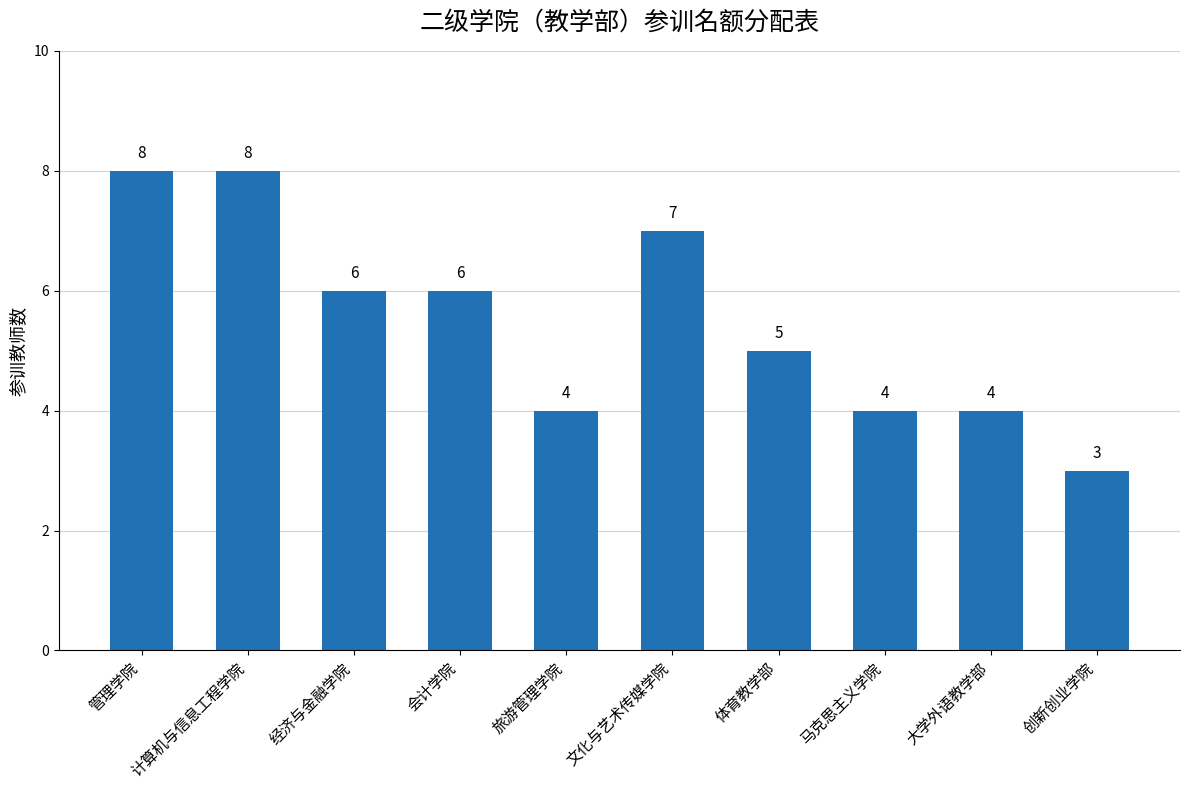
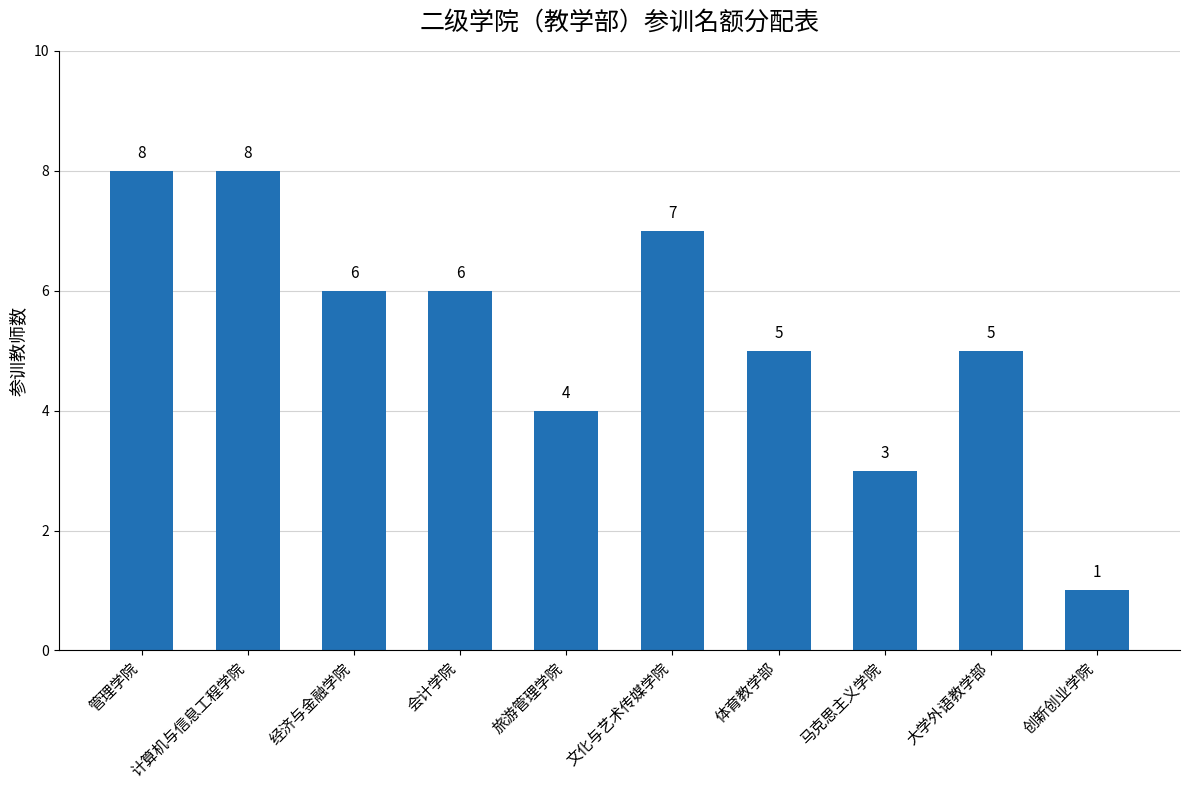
  {
    "管理学院": 8,
    "计算机与信息工程学院": 8,
    "经济与金融学院": 6,
    "会计学院": 6,
    "旅游管理学院": 4,
    "文化与艺术传媒学院": 7,
    "体育教学部": 5,
-   "马克思主义学院": 4,
-   "大学外语教学部": 4,
-   "创新创业学院": 3
+   "马克思主义学院": 3,
+   "大学外语教学部": 5,
+   "创新创业学院": 1
  }
